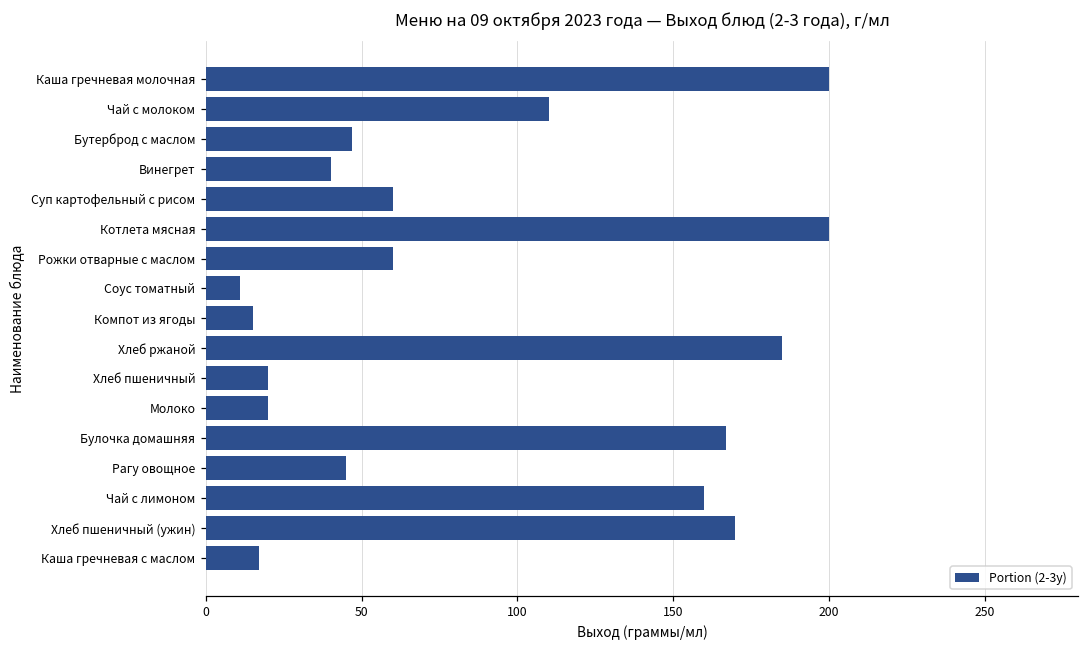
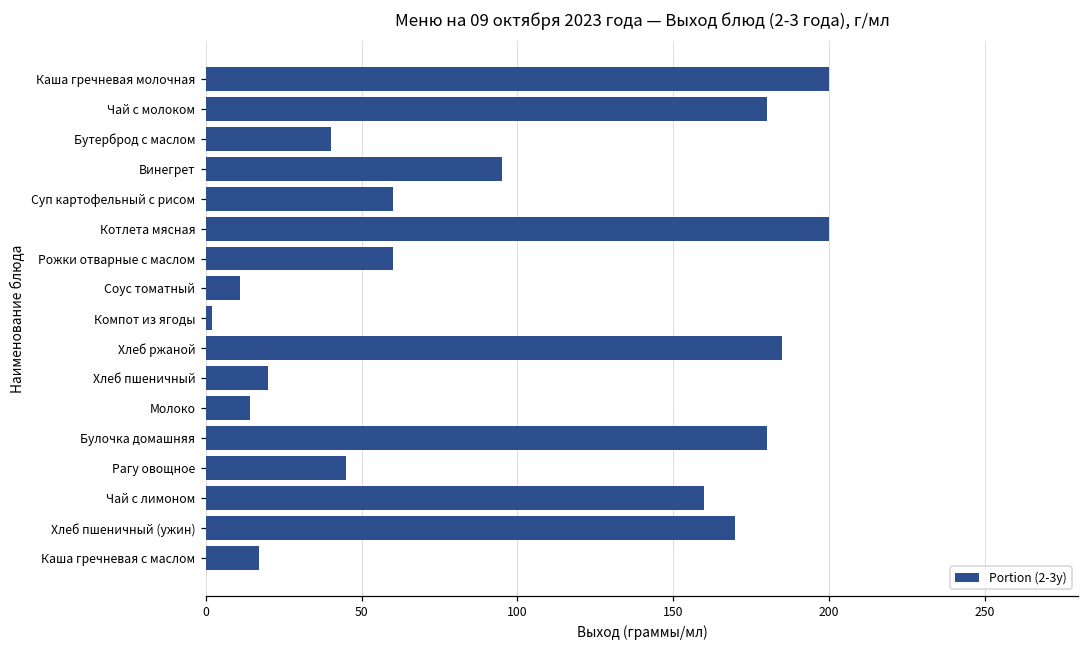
  {
    "Каша гречневая молочная": 200,
-   "Чай с молоком": 110,
-   "Бутерброд с маслом": 47,
-   "Винегрет": 40,
+   "Чай с молоком": 180,
+   "Бутерброд с маслом": 40,
+   "Винегрет": 95,
    "Суп картофельный с рисом": 60,
    "Котлета мясная": 200,
    "Рожки отварные с маслом": 60,
    "Соус томатный": 11,
-   "Компот из ягоды": 15,
+   "Компот из ягоды": 2,
    "Хлеб ржаной": 185,
    "Хлеб пшеничный": 20,
-   "Молоко": 20,
-   "Булочка домашняя": 167,
+   "Молоко": 14,
+   "Булочка домашняя": 180,
    "Рагу овощное": 45,
    "Чай с лимоном": 160,
    "Хлеб пшеничный (ужин)": 170,
    "Каша гречневая с маслом": 17
  }
